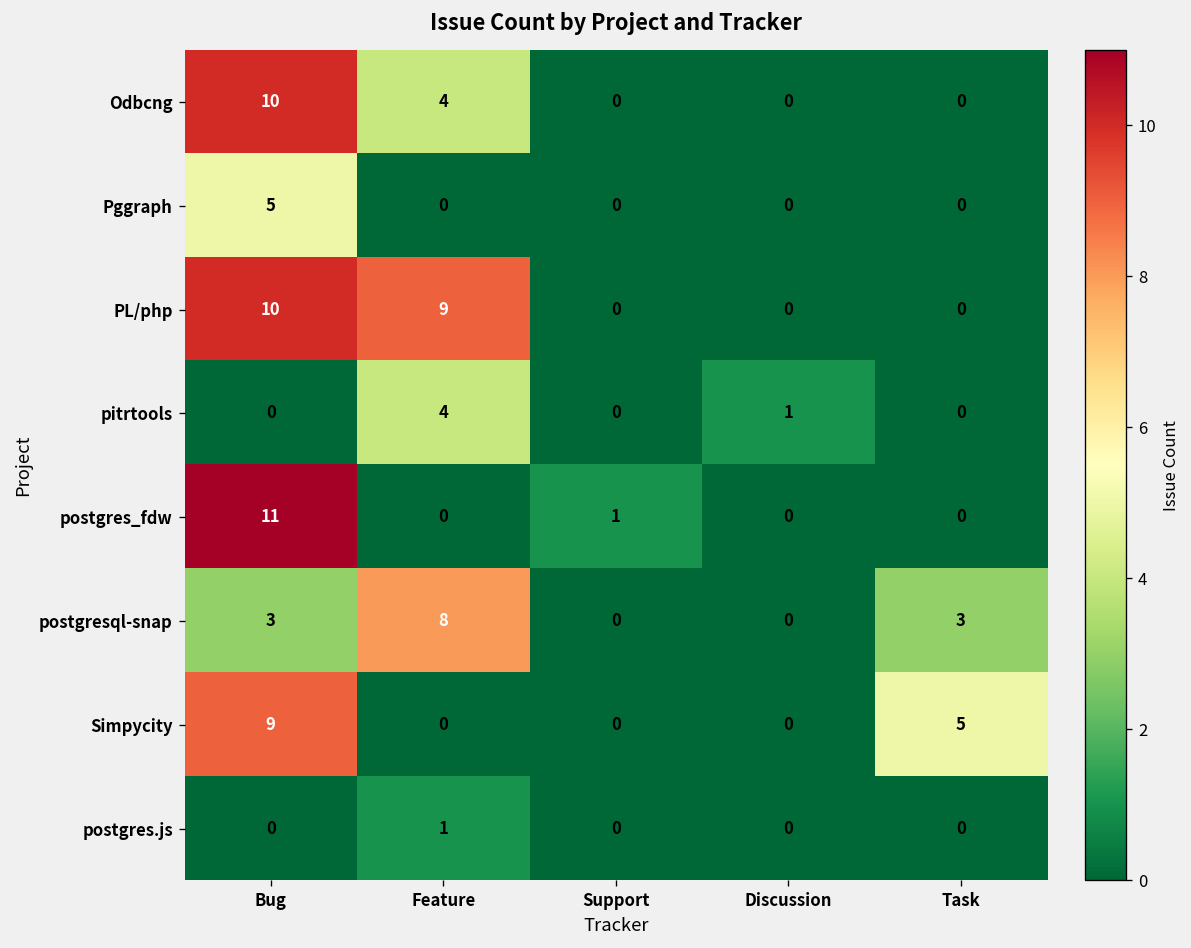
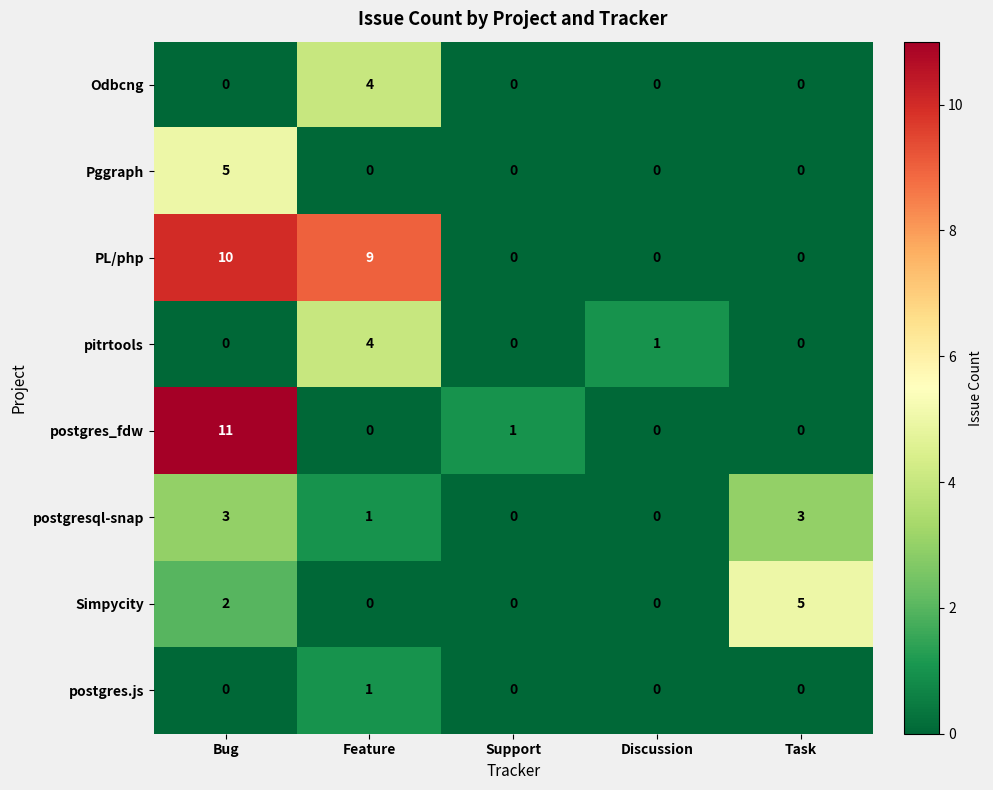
  {
    "Odbcng": {
-     "Bug": 10,
+     "Bug": 0,
      "Feature": 4,
      "Support": 0,
      "Discussion": 0,
      "Task": 0
    },
    "Pggraph": {
      "Bug": 5,
      "Feature": 0,
      "Support": 0,
      "Discussion": 0,
      "Task": 0
    },
    "PL/php": {
      "Bug": 10,
      "Feature": 9,
      "Support": 0,
      "Discussion": 0,
      "Task": 0
    },
    "pitrtools": {
      "Bug": 0,
      "Feature": 4,
      "Support": 0,
      "Discussion": 1,
      "Task": 0
    },
    "postgres_fdw": {
      "Bug": 11,
      "Feature": 0,
      "Support": 1,
      "Discussion": 0,
      "Task": 0
    },
    "postgresql-snap": {
      "Bug": 3,
-     "Feature": 8,
+     "Feature": 1,
      "Support": 0,
      "Discussion": 0,
      "Task": 3
    },
    "Simpycity": {
-     "Bug": 9,
+     "Bug": 2,
      "Feature": 0,
      "Support": 0,
      "Discussion": 0,
      "Task": 5
    },
    "postgres.js": {
      "Bug": 0,
      "Feature": 1,
      "Support": 0,
      "Discussion": 0,
      "Task": 0
    }
  }
